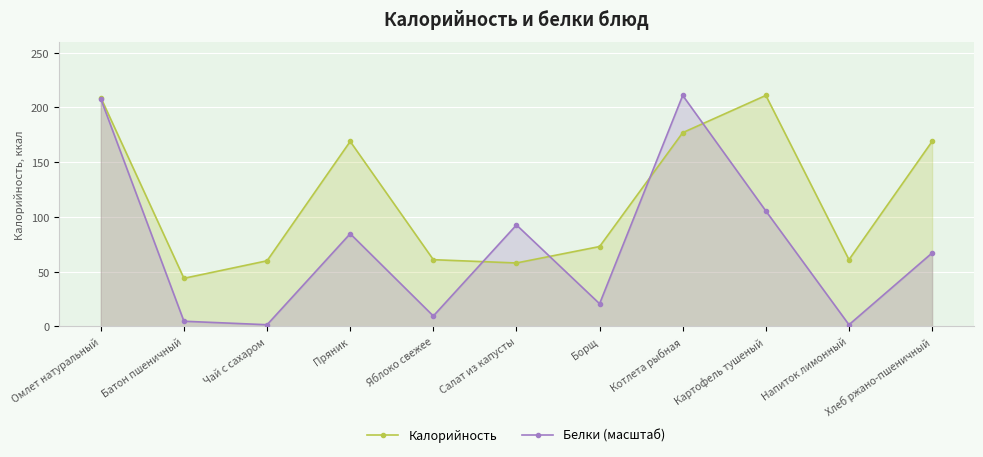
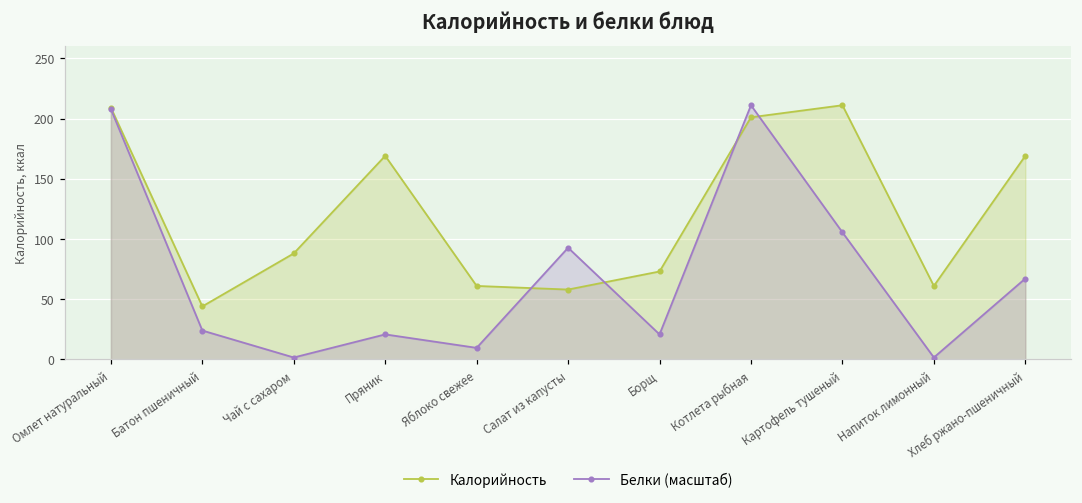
  {
    "Калорийность": {
      "Батон пшеничный": 44,
-     "Чай с сахаром": 60,
+     "Чай с сахаром": 88,
      "Пряник": 169,
      "Яблоко свежее": 61,
      "Салат из капусты": 58,
      "Борщ": 73,
-     "Котлета рыбная": 177,
+     "Котлета рыбная": 201,
      "Картофель тушеный": 211,
      "Напиток лимонный": 61,
      "Хлеб ржано-пшеничный": 169
    },
    "Белки (масштаб)": {
-     "Батон пшеничный": 5,
+     "Батон пшеничный": 24,
      "Чай с сахаром": 2,
-     "Пряник": 85,
+     "Пряник": 21,
      "Яблоко свежее": 10,
      "Салат из капусты": 93,
      "Борщ": 21,
      "Котлета рыбная": 211,
      "Картофель тушеный": 106,
      "Напиток лимонный": 2,
      "Хлеб ржано-пшеничный": 67
    }
  }
